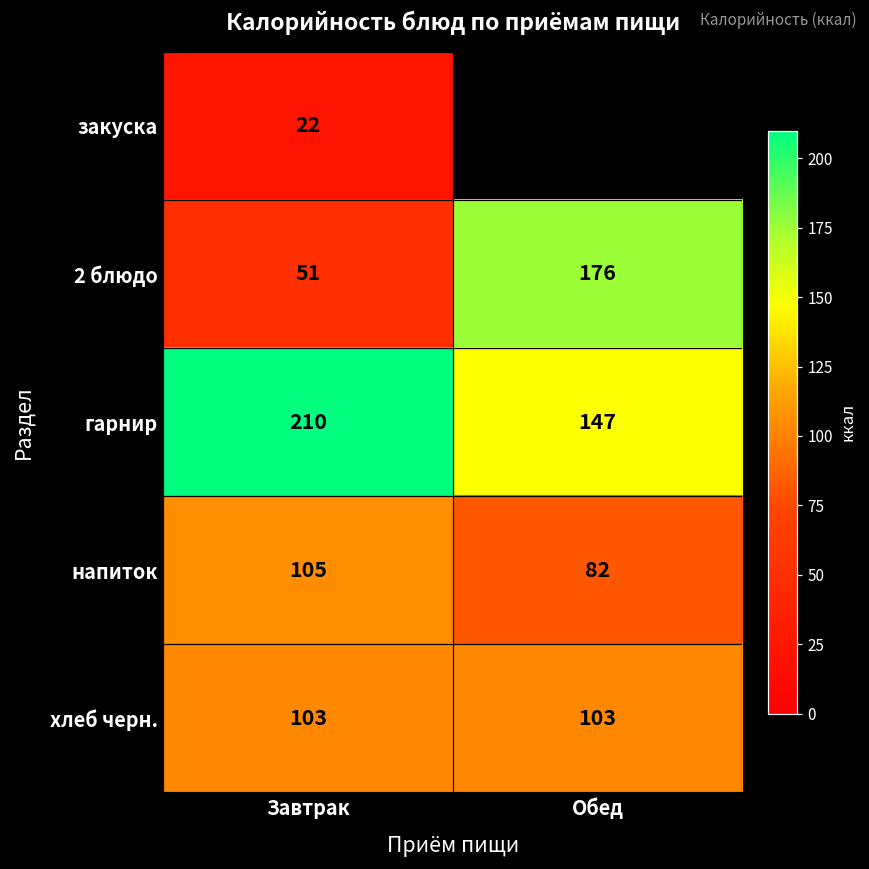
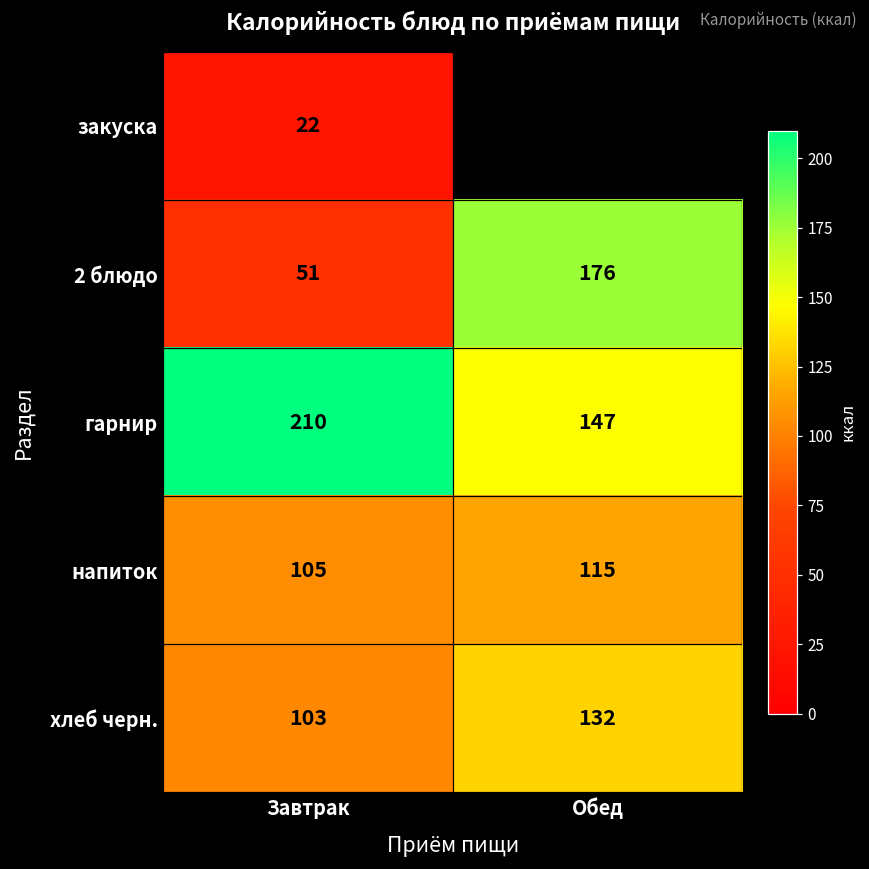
  {
    "закуска": {
      "Завтрак": 22
    },
    "2 блюдо": {
      "Завтрак": 51,
      "Обед": 176
    },
    "гарнир": {
      "Завтрак": 210,
      "Обед": 147
    },
    "напиток": {
      "Завтрак": 105,
-     "Обед": 82
+     "Обед": 115
    },
    "хлеб черн.": {
      "Завтрак": 103,
-     "Обед": 103
+     "Обед": 132
    }
  }
